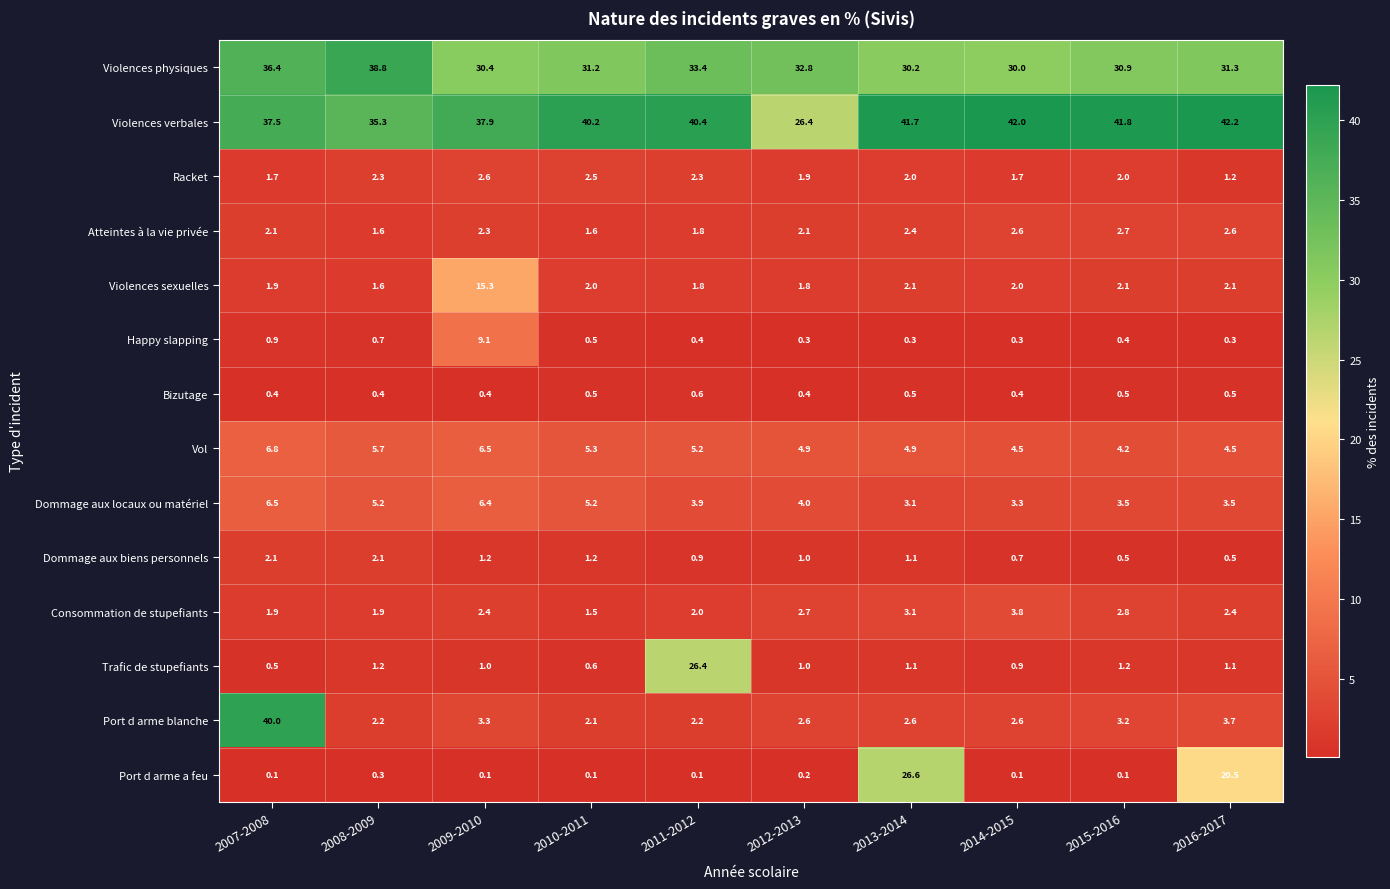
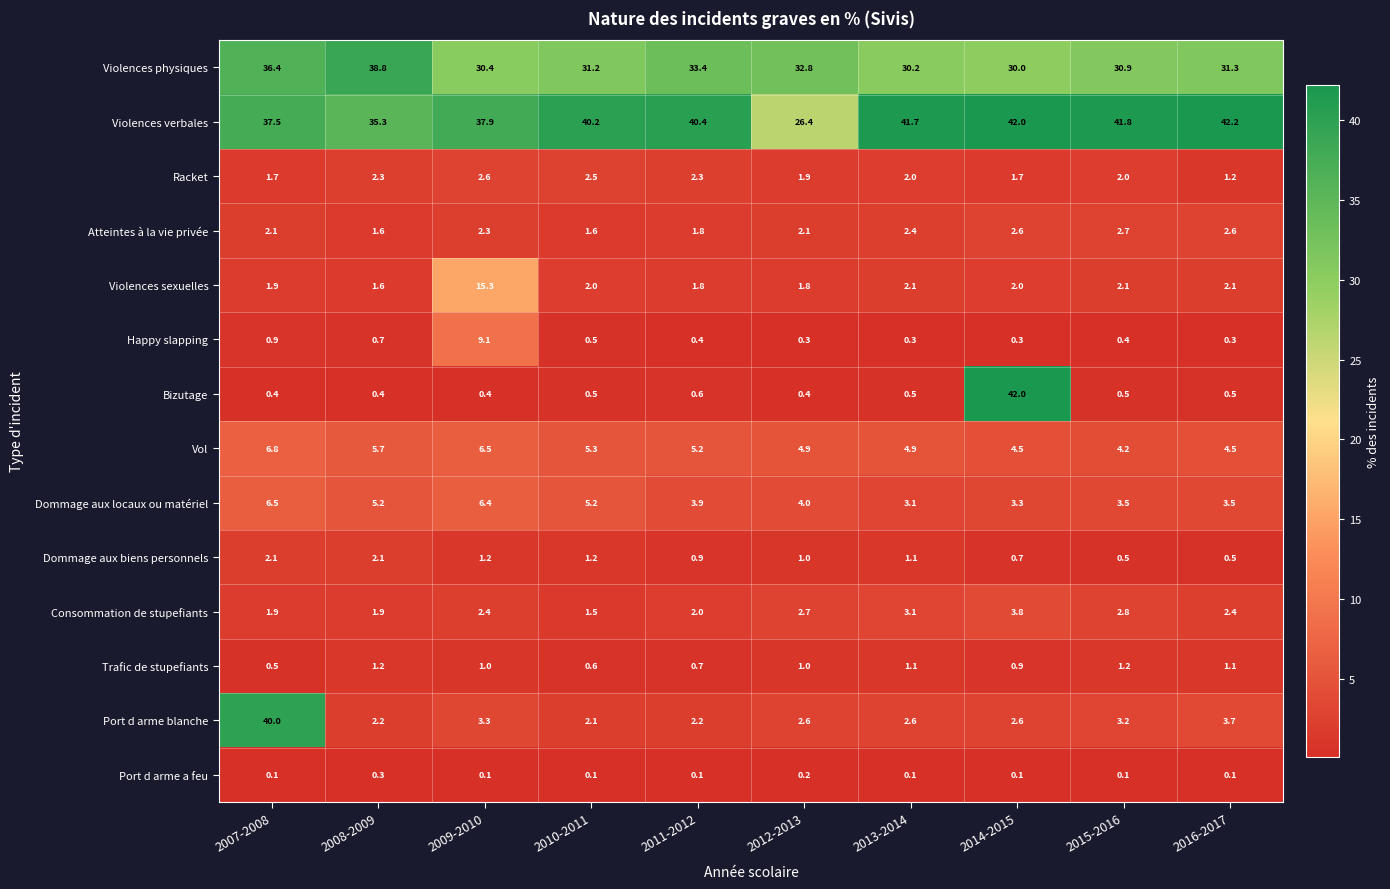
  {
    "Violences physiques": {
      "2007-2008": 36.4,
      "2008-2009": 38.8,
      "2009-2010": 30.4,
      "2010-2011": 31.2,
      "2011-2012": 33.4,
      "2012-2013": 32.8,
      "2013-2014": 30.2,
      "2014-2015": 30.0,
      "2015-2016": 30.9,
      "2016-2017": 31.3
    },
    "Violences verbales": {
      "2007-2008": 37.5,
      "2008-2009": 35.3,
      "2009-2010": 37.9,
      "2010-2011": 40.2,
      "2011-2012": 40.4,
      "2012-2013": 26.4,
      "2013-2014": 41.7,
      "2014-2015": 42.0,
      "2015-2016": 41.8,
      "2016-2017": 42.2
    },
    "Racket": {
      "2007-2008": 1.7,
      "2008-2009": 2.3,
      "2009-2010": 2.6,
      "2010-2011": 2.5,
      "2011-2012": 2.3,
      "2012-2013": 1.9,
      "2013-2014": 2.0,
      "2014-2015": 1.7,
      "2015-2016": 2.0,
      "2016-2017": 1.2
    },
    "Atteintes à la vie privée": {
      "2007-2008": 2.1,
      "2008-2009": 1.6,
      "2009-2010": 2.3,
      "2010-2011": 1.6,
      "2011-2012": 1.8,
      "2012-2013": 2.1,
      "2013-2014": 2.4,
      "2014-2015": 2.6,
      "2015-2016": 2.7,
      "2016-2017": 2.6
    },
    "Violences sexuelles": {
      "2007-2008": 1.9,
      "2008-2009": 1.6,
      "2009-2010": 15.3,
      "2010-2011": 2.0,
      "2011-2012": 1.8,
      "2012-2013": 1.8,
      "2013-2014": 2.1,
      "2014-2015": 2.0,
      "2015-2016": 2.1,
      "2016-2017": 2.1
    },
    "Happy slapping": {
      "2007-2008": 0.9,
      "2008-2009": 0.7,
      "2009-2010": 9.1,
      "2010-2011": 0.5,
      "2011-2012": 0.4,
      "2012-2013": 0.3,
      "2013-2014": 0.3,
      "2014-2015": 0.3,
      "2015-2016": 0.4,
      "2016-2017": 0.3
    },
    "Bizutage": {
      "2007-2008": 0.4,
      "2008-2009": 0.4,
      "2009-2010": 0.4,
      "2010-2011": 0.5,
      "2011-2012": 0.6,
      "2012-2013": 0.4,
      "2013-2014": 0.5,
-     "2014-2015": 0.4,
+     "2014-2015": 42.0,
      "2015-2016": 0.5,
      "2016-2017": 0.5
    },
    "Vol": {
      "2007-2008": 6.8,
      "2008-2009": 5.7,
      "2009-2010": 6.5,
      "2010-2011": 5.3,
      "2011-2012": 5.2,
      "2012-2013": 4.9,
      "2013-2014": 4.9,
      "2014-2015": 4.5,
      "2015-2016": 4.2,
      "2016-2017": 4.5
    },
    "Dommage aux locaux ou matériel": {
      "2007-2008": 6.5,
      "2008-2009": 5.2,
      "2009-2010": 6.4,
      "2010-2011": 5.2,
      "2011-2012": 3.9,
      "2012-2013": 4.0,
      "2013-2014": 3.1,
      "2014-2015": 3.3,
      "2015-2016": 3.5,
      "2016-2017": 3.5
    },
    "Dommage aux biens personnels": {
      "2007-2008": 2.1,
      "2008-2009": 2.1,
      "2009-2010": 1.2,
      "2010-2011": 1.2,
      "2011-2012": 0.9,
      "2012-2013": 1.0,
      "2013-2014": 1.1,
      "2014-2015": 0.7,
      "2015-2016": 0.5,
      "2016-2017": 0.5
    },
    "Consommation de stupefiants": {
      "2007-2008": 1.9,
      "2008-2009": 1.9,
      "2009-2010": 2.4,
      "2010-2011": 1.5,
      "2011-2012": 2.0,
      "2012-2013": 2.7,
      "2013-2014": 3.1,
      "2014-2015": 3.8,
      "2015-2016": 2.8,
      "2016-2017": 2.4
    },
    "Trafic de stupefiants": {
      "2007-2008": 0.5,
      "2008-2009": 1.2,
      "2009-2010": 1.0,
      "2010-2011": 0.6,
-     "2011-2012": 26.4,
+     "2011-2012": 0.7,
      "2012-2013": 1.0,
      "2013-2014": 1.1,
      "2014-2015": 0.9,
      "2015-2016": 1.2,
      "2016-2017": 1.1
    },
    "Port d arme blanche": {
      "2007-2008": 40.0,
      "2008-2009": 2.2,
      "2009-2010": 3.3,
      "2010-2011": 2.1,
      "2011-2012": 2.2,
      "2012-2013": 2.6,
      "2013-2014": 2.6,
      "2014-2015": 2.6,
      "2015-2016": 3.2,
      "2016-2017": 3.7
    },
    "Port d arme a feu": {
      "2007-2008": 0.1,
      "2008-2009": 0.3,
      "2009-2010": 0.1,
      "2010-2011": 0.1,
      "2011-2012": 0.1,
      "2012-2013": 0.2,
-     "2013-2014": 26.6,
+     "2013-2014": 0.1,
      "2014-2015": 0.1,
      "2015-2016": 0.1,
-     "2016-2017": 20.5
+     "2016-2017": 0.1
    }
  }
